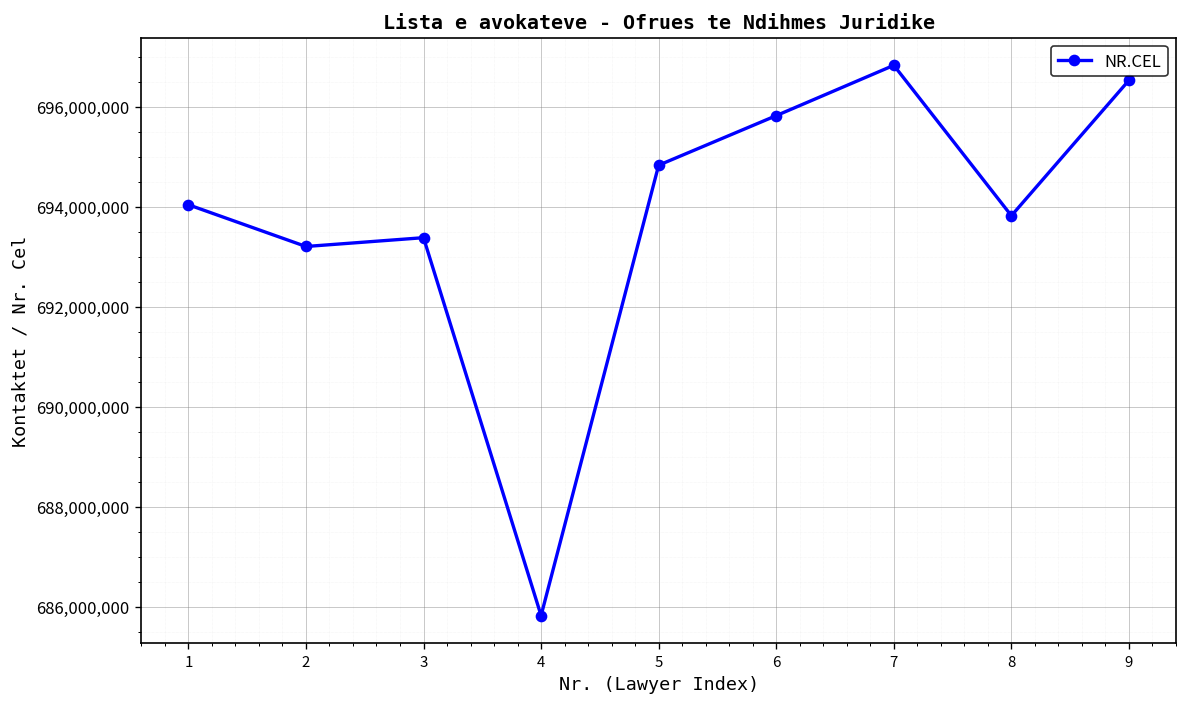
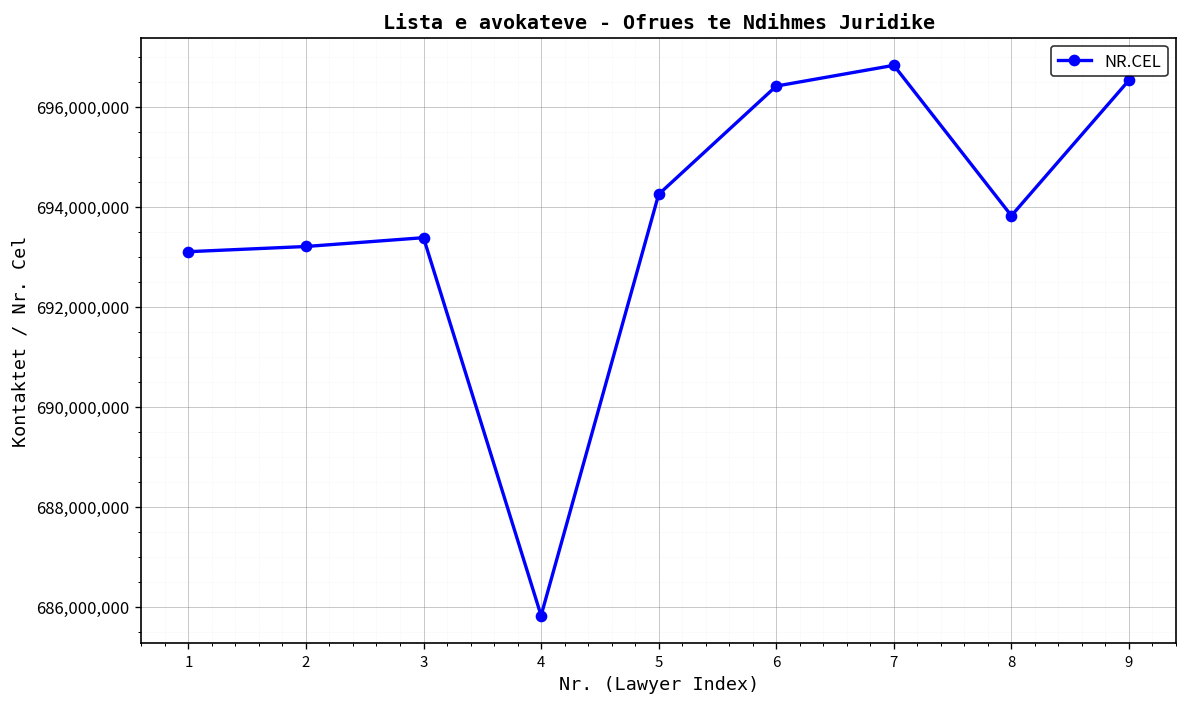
  {
-   "1": "694,000,000",
+   "1": "693,100,000",
    "2": "693,200,000",
    "3": "693,400,000",
    "4": "685,800,000",
-   "5": "694,800,000",
-   "6": "695,800,000",
+   "5": "694,200,000",
+   "6": "696,400,000",
    "7": "696,800,000",
    "8": "693,800,000",
    "9": "696,500,000"
  }
